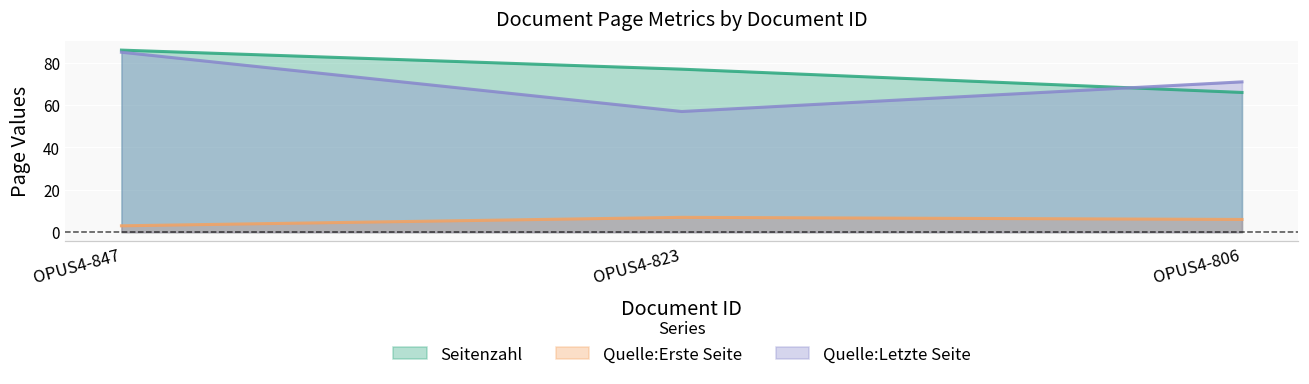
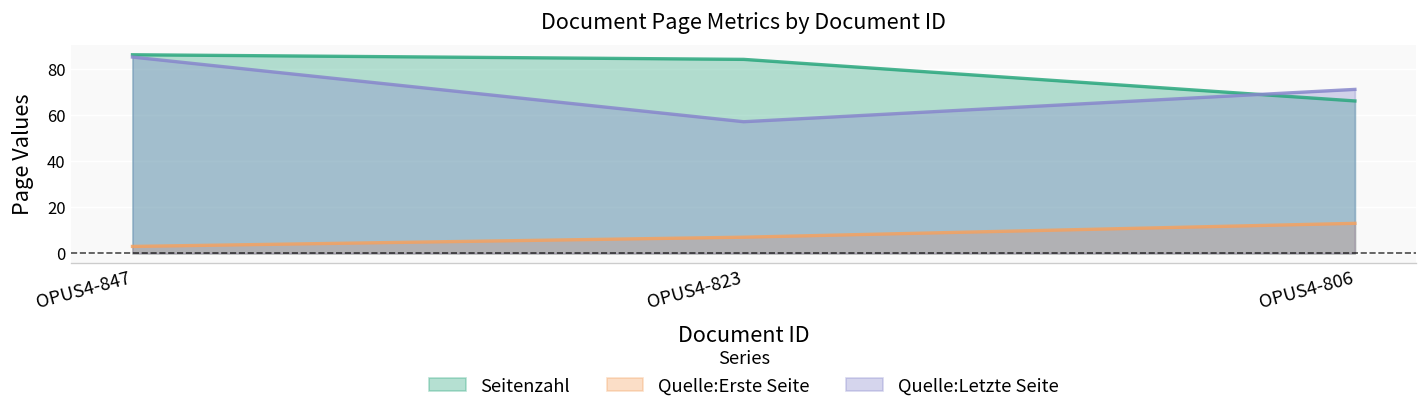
  {
    "Seitenzahl": {
-     "OPUS4-823": 77,
+     "OPUS4-823": 84,
      "OPUS4-806": 66
    },
    "Quelle:Erste Seite": {
      "OPUS4-847": 3,
      "OPUS4-823": 7,
-     "OPUS4-806": 6
+     "OPUS4-806": 13
    },
    "Quelle:Letzte Seite": {
      "OPUS4-823": 57,
      "OPUS4-806": 71
    }
  }
